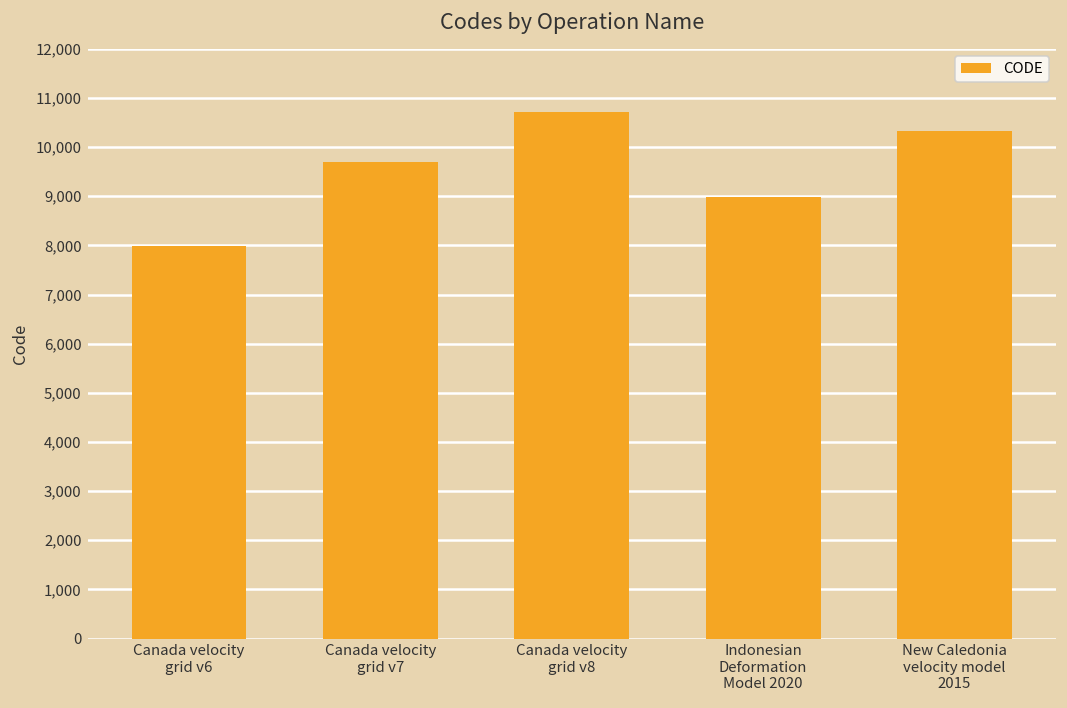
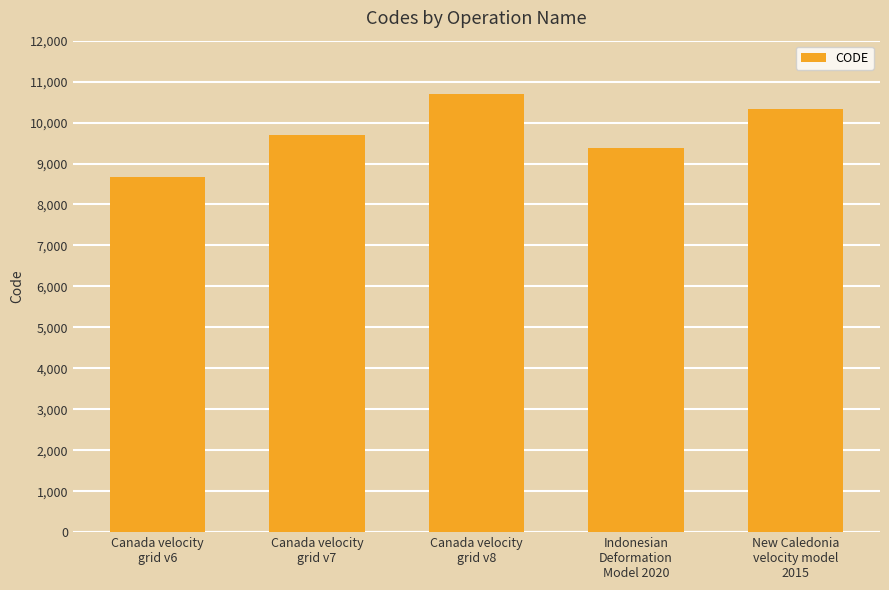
  {
-   "Canada velocity grid v6": "8,000",
+   "Canada velocity grid v6": "8,700",
    "Canada velocity grid v7": "9,700",
    "Canada velocity grid v8": "10,700",
-   "Indonesian Deformation Model 2020": "9,000",
+   "Indonesian Deformation Model 2020": "9,400",
    "New Caledonia velocity model 2015": "10,300"
  }
